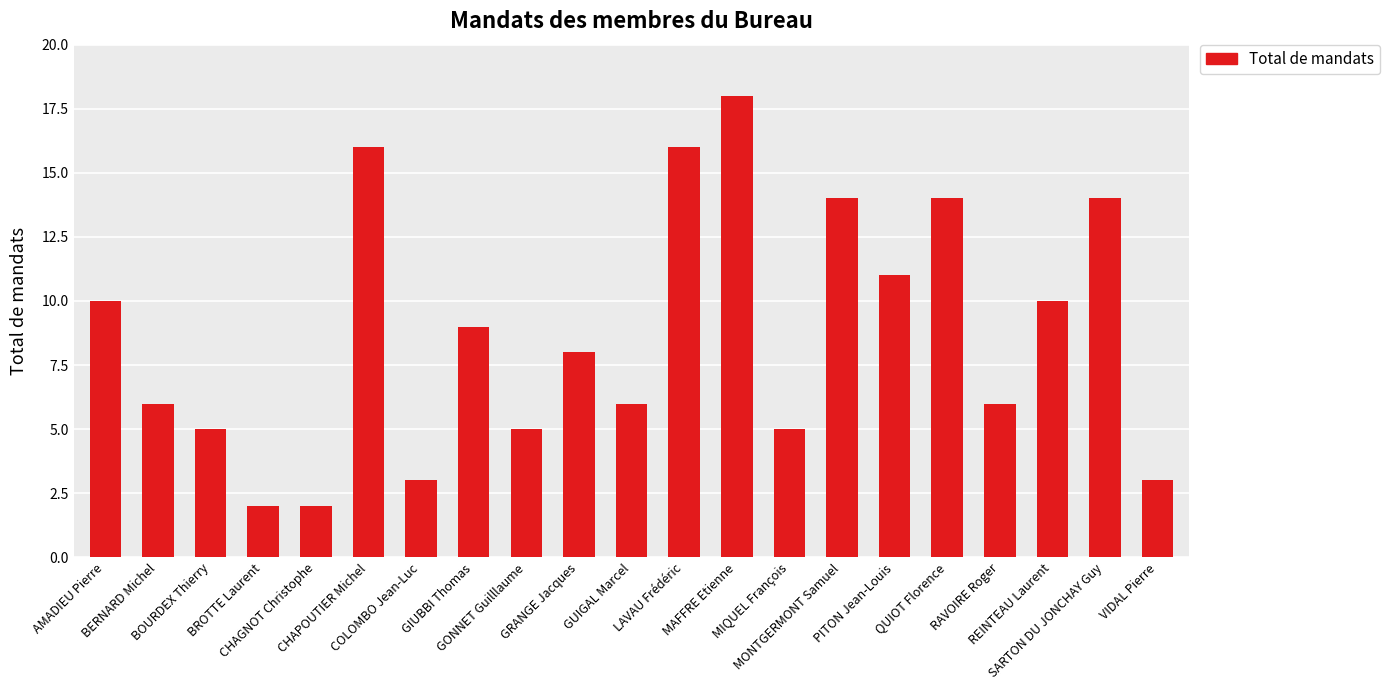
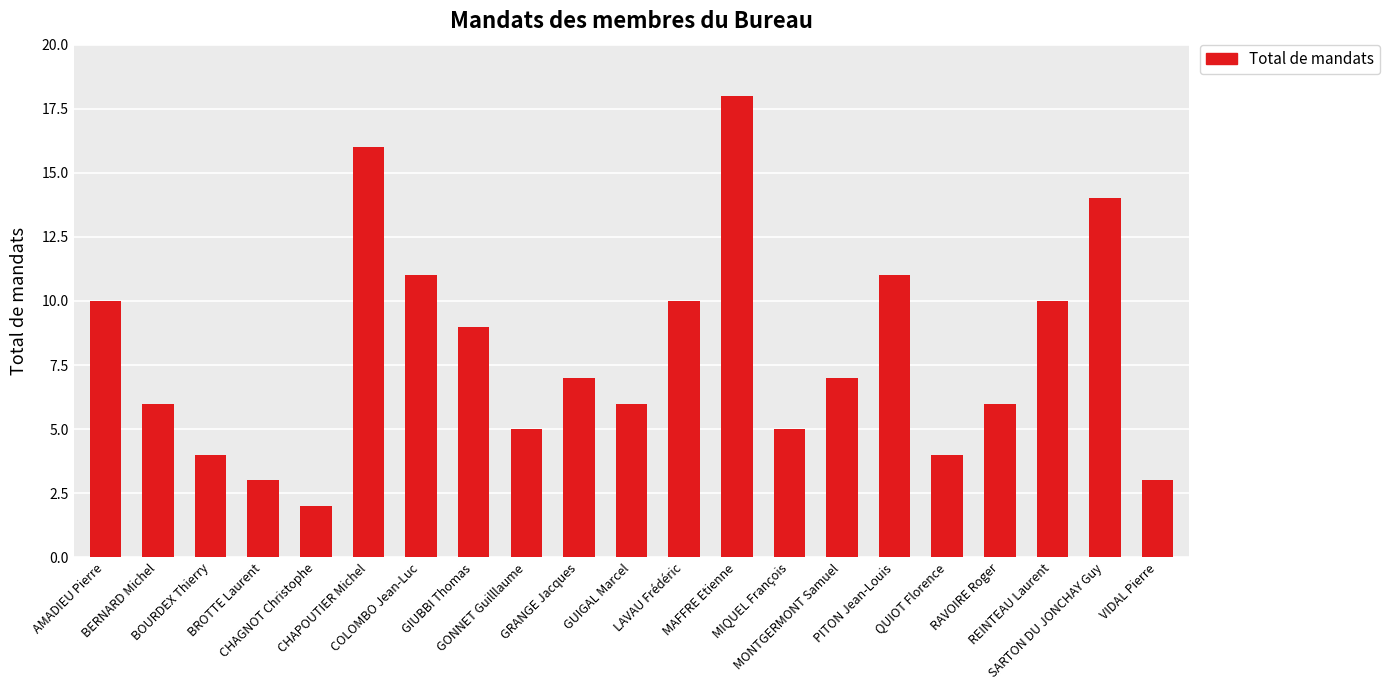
  {
    "AMADIEU Pierre": 10,
    "BERNARD Michel": 6,
-   "BOURDEX Thierry": 5,
-   "BROTTE Laurent": 2,
+   "BOURDEX Thierry": 4,
+   "BROTTE Laurent": 3,
    "CHAGNOT Christophe": 2,
    "CHAPOUTIER Michel": 16,
-   "COLOMBO Jean-Luc": 3,
+   "COLOMBO Jean-Luc": 11,
    "GIUBBI Thomas": 9,
    "GONNET Guilllaume": 5,
-   "GRANGE Jacques": 8,
+   "GRANGE Jacques": 7,
    "GUIGAL Marcel": 6,
-   "LAVAU Frédéric": 16,
+   "LAVAU Frédéric": 10,
    "MAFFRE Etienne": 18,
    "MIQUEL François": 5,
-   "MONTGERMONT Samuel": 14,
+   "MONTGERMONT Samuel": 7,
    "PITON Jean-Louis": 11,
-   "QUIOT Florence": 14,
+   "QUIOT Florence": 4,
    "RAVOIRE Roger": 6,
    "REINTEAU Laurent": 10,
    "SARTON DU JONCHAY Guy": 14,
    "VIDAL Pierre": 3
  }
